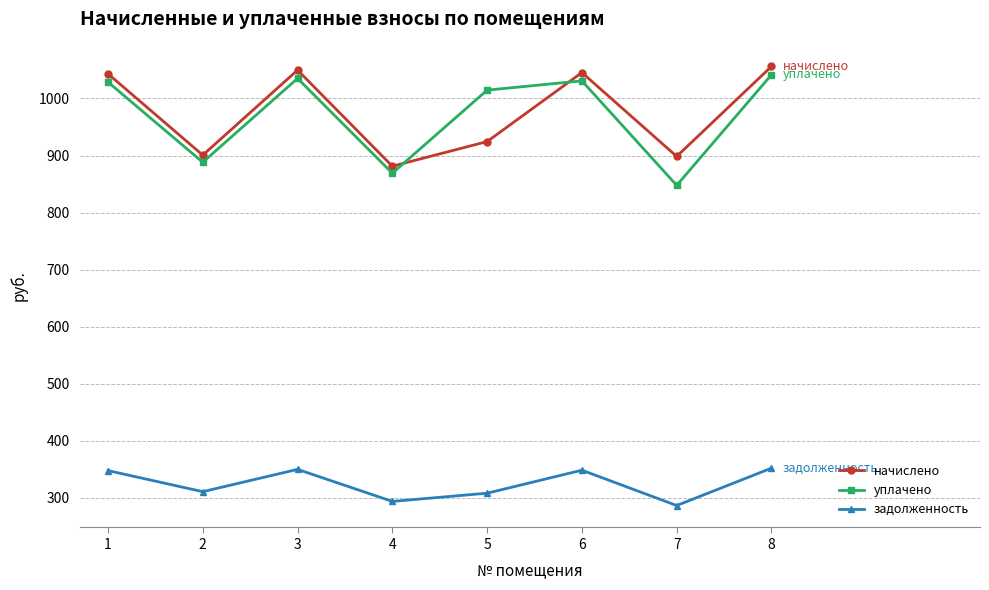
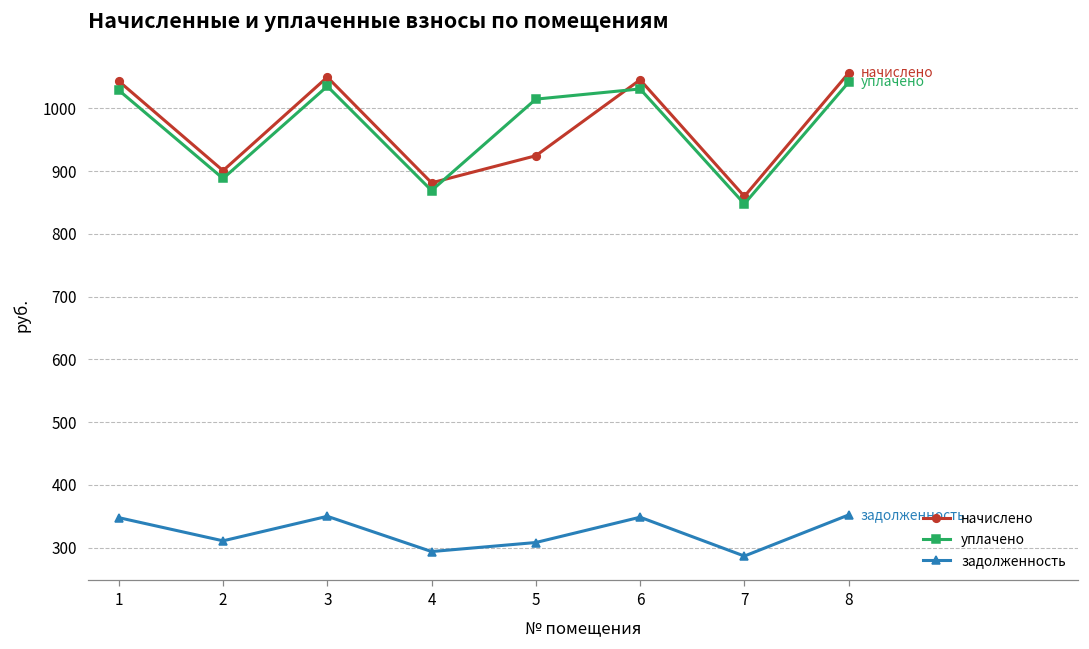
  {
    "начислено": {
      "1": 1040,
      "2": 900,
      "3": 1050,
      "4": 880,
      "5": 920,
      "6": 1050,
-     "7": 900,
+     "7": 860,
      "8": 1060
    },
    "уплачено": {
      "1": 1030,
      "2": 890,
      "3": 1040,
      "4": 870,
      "5": 1010,
      "6": 1030,
      "7": 850,
      "8": 1040
    },
    "задолженность": {
      "1": 350,
      "2": 310,
      "3": 350,
      "4": 290,
      "5": 310,
      "6": 350,
      "7": 290,
      "8": 350
    }
  }
